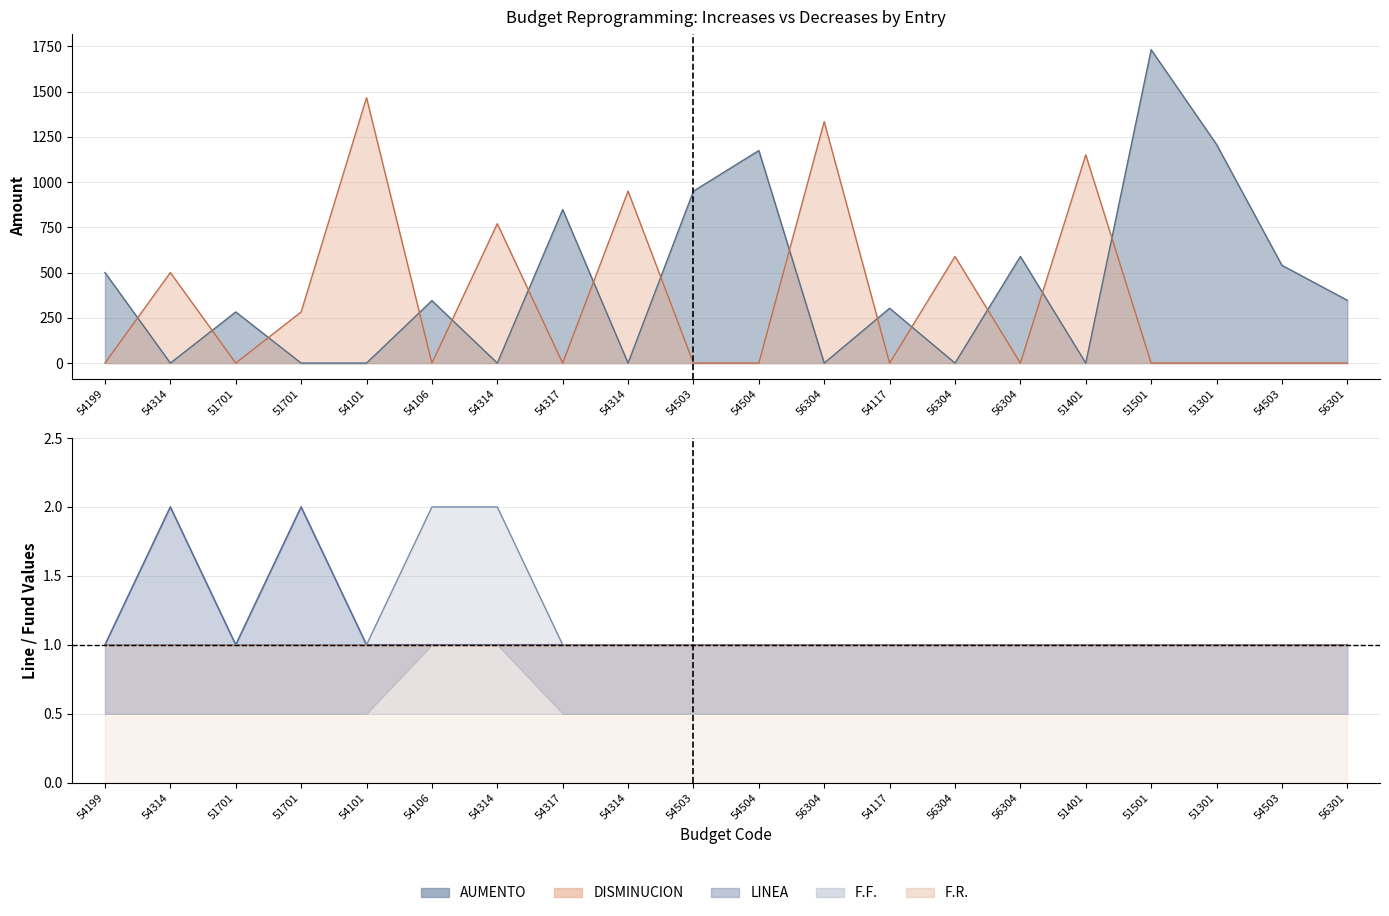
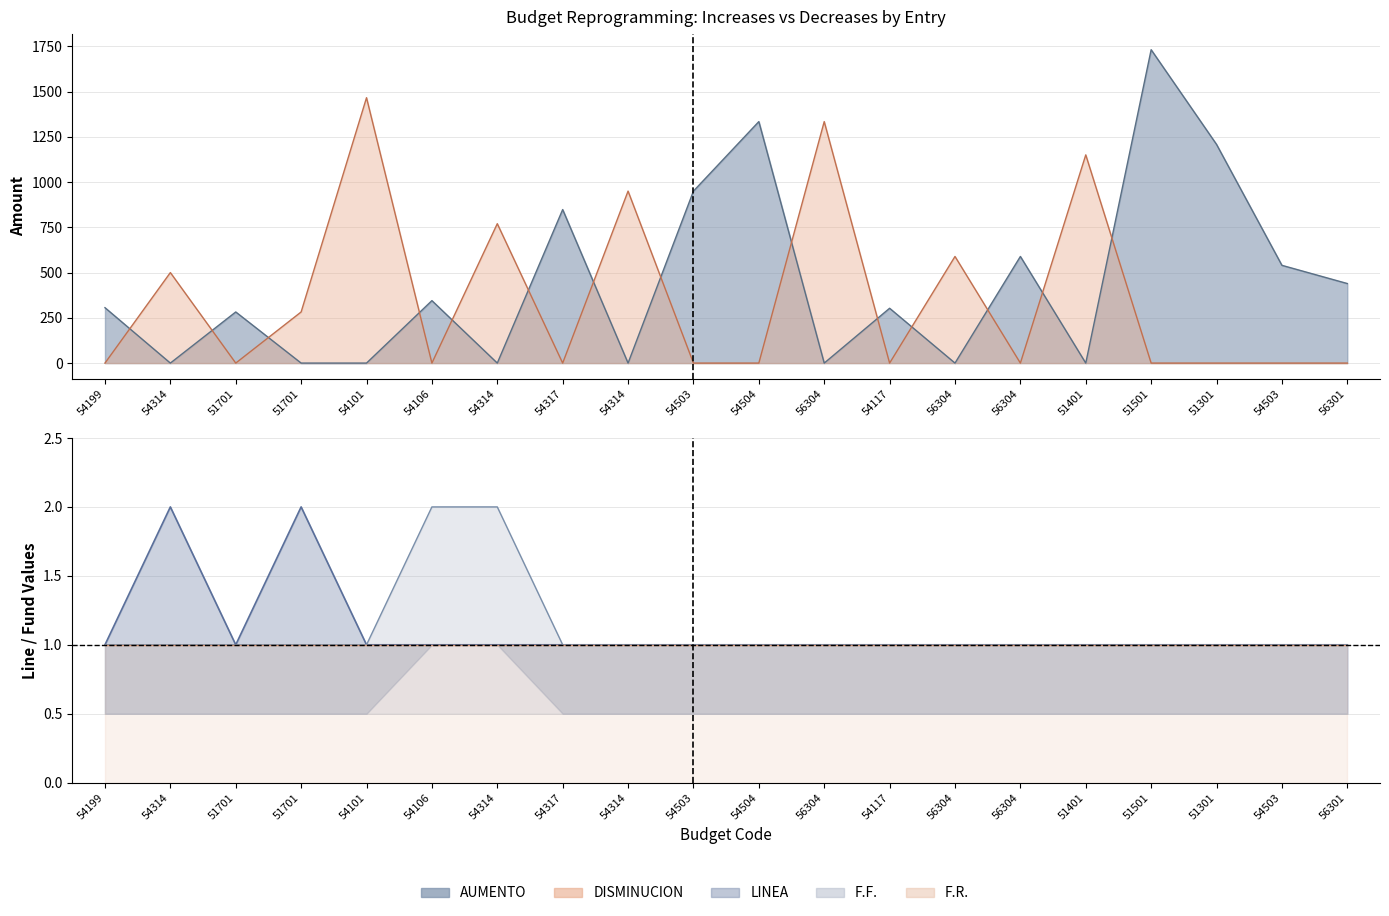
  {
    "Budget Reprogramming: Increases vs Decreases by Entry": {
      "AUMENTO": {
-       "54199": 500,
+       "54199": 310,
        "54101": 0,
        "54106": 350,
        "54317": 850,
-       "54504": 1170,
+       "54504": 1330,
        "54117": 300,
        "51401": 0,
        "51501": 1730,
        "51301": 1210,
-       "56301": 350
+       "56301": 440
      },
      "DISMINUCION": {
        "54199": 0,
        "54101": 1470,
        "54106": 0,
        "54317": 0,
        "54504": 0,
        "54117": 0,
        "51401": 1150,
        "51501": 0,
        "51301": 0,
        "56301": 0
      }
    }
  }
